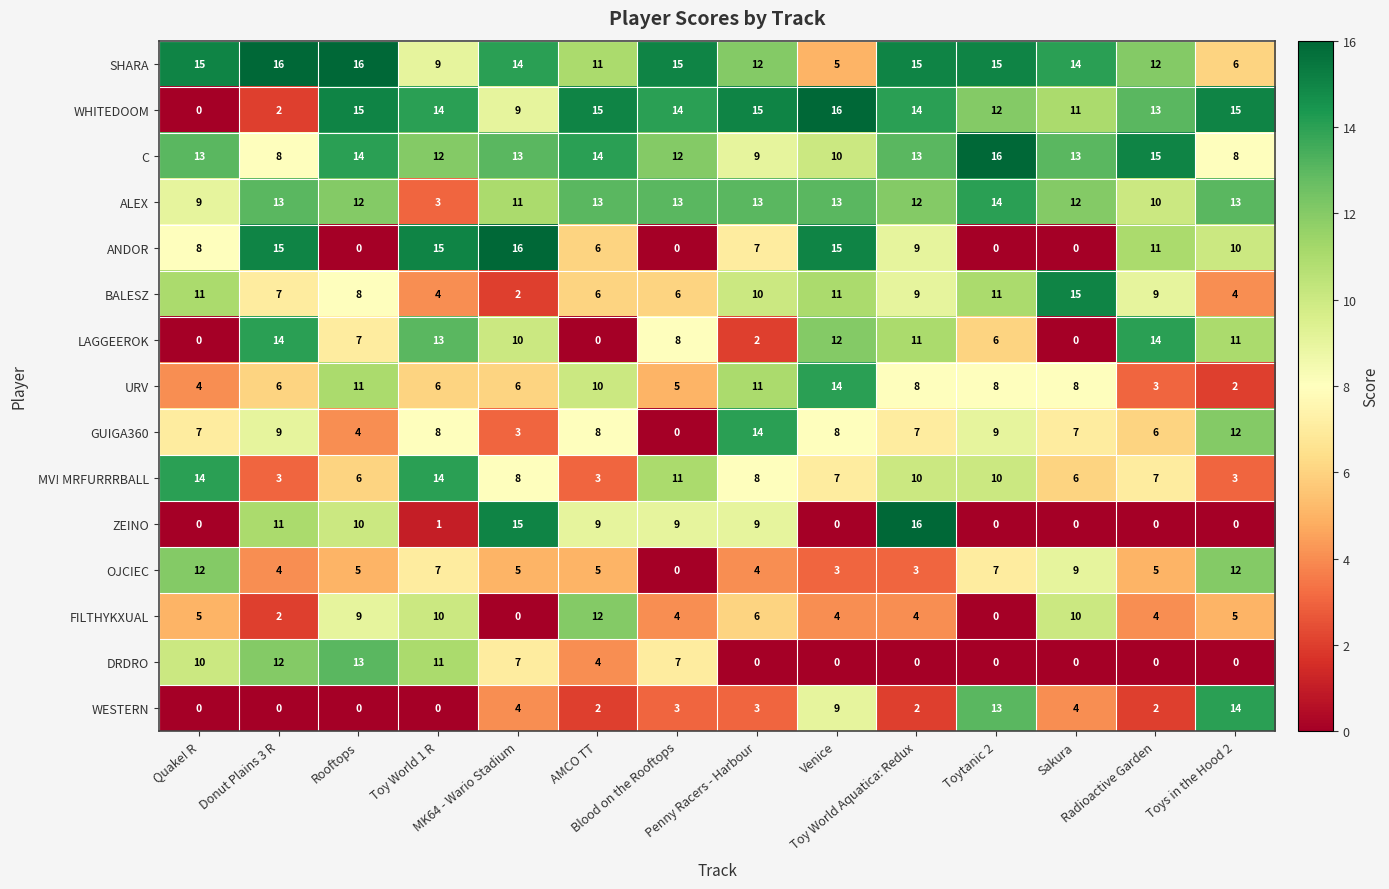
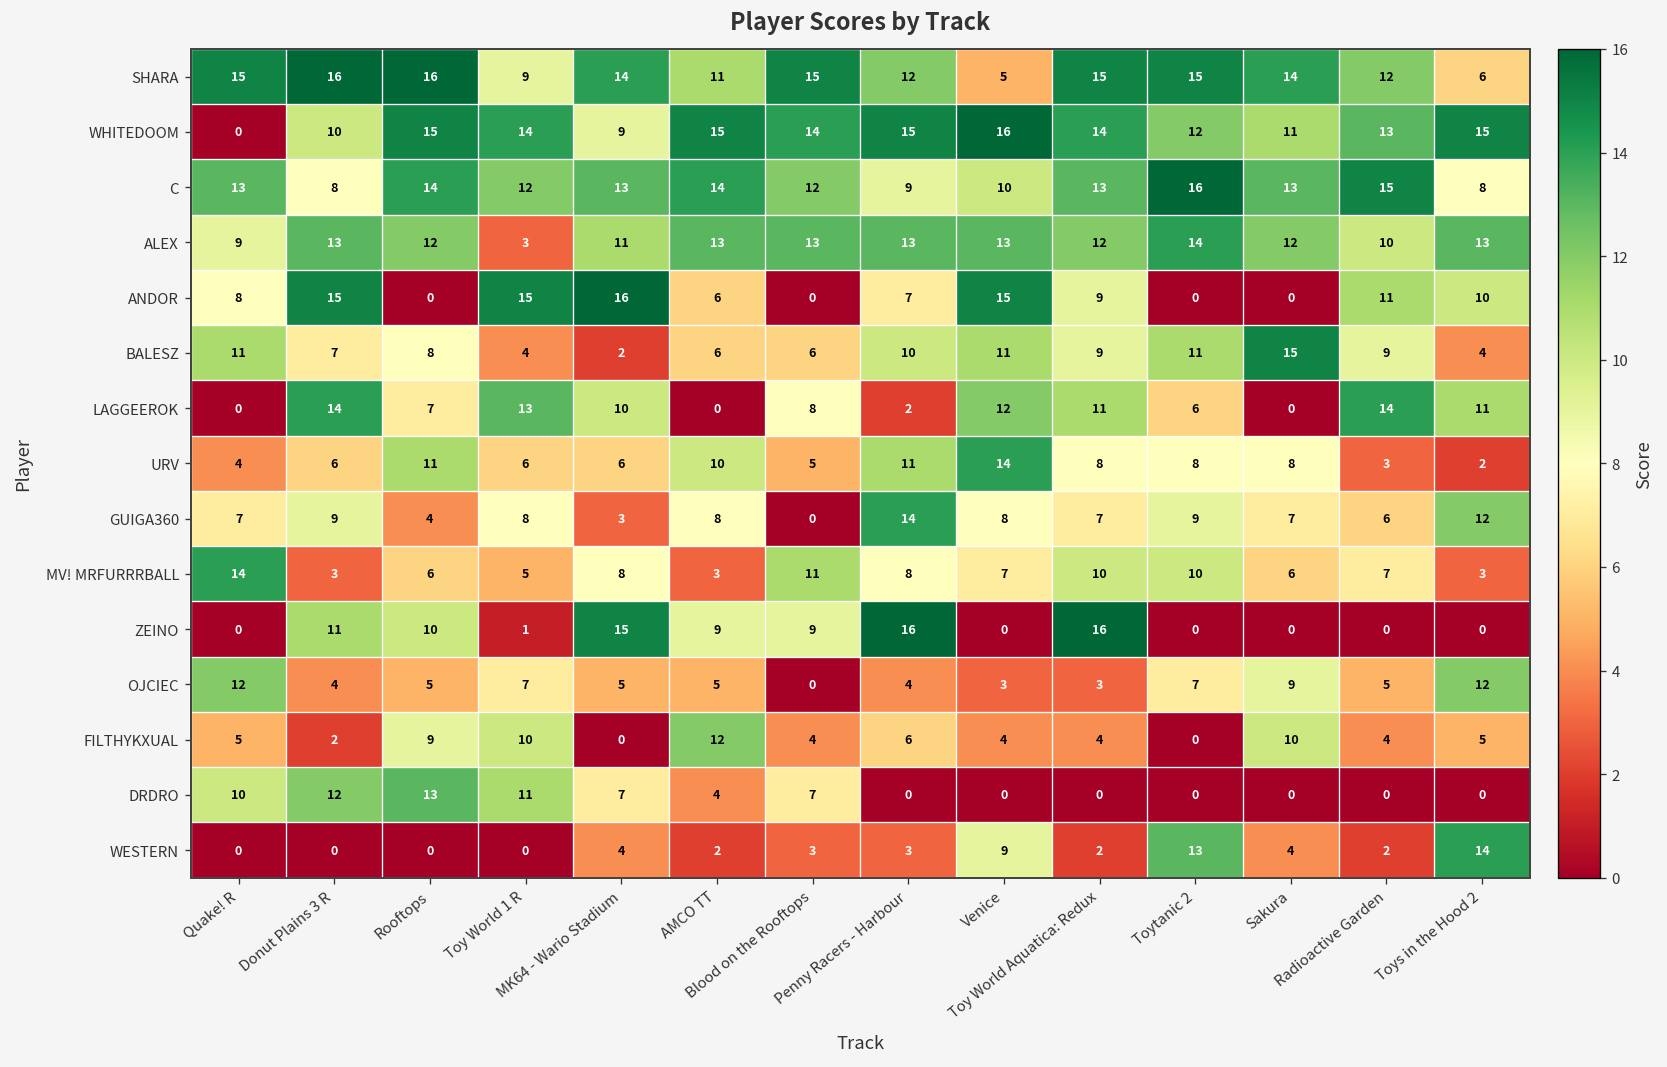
  {
    "WHITEDOOM": {
      "Quake! R": 0,
-     "Donut Plains 3 R": 2,
+     "Donut Plains 3 R": 10,
      "Rooftops": 15,
      "Toy World 1 R": 14,
      "MK64 - Wario Stadium": 9,
      "AMCO TT": 15,
      "Blood on the Rooftops": 14,
      "Penny Racers - Harbour": 15,
      "Venice": 16,
      "Toy World Aquatica: Redux": 14,
      "Toytanic 2": 12,
      "Sakura": 11,
      "Radioactive Garden": 13,
      "Toys in the Hood 2": 15
    },
    "MV! MRFURRRBALL": {
      "Quake! R": 14,
      "Donut Plains 3 R": 3,
      "Rooftops": 6,
-     "Toy World 1 R": 14,
+     "Toy World 1 R": 5,
      "MK64 - Wario Stadium": 8,
      "AMCO TT": 3,
      "Blood on the Rooftops": 11,
      "Penny Racers - Harbour": 8,
      "Venice": 7,
      "Toy World Aquatica: Redux": 10,
      "Toytanic 2": 10,
      "Sakura": 6,
      "Radioactive Garden": 7,
      "Toys in the Hood 2": 3
    },
    "ZEINO": {
      "Quake! R": 0,
      "Donut Plains 3 R": 11,
      "Rooftops": 10,
      "Toy World 1 R": 1,
      "MK64 - Wario Stadium": 15,
      "AMCO TT": 9,
      "Blood on the Rooftops": 9,
-     "Penny Racers - Harbour": 9,
+     "Penny Racers - Harbour": 16,
      "Venice": 0,
      "Toy World Aquatica: Redux": 16,
      "Toytanic 2": 0,
      "Sakura": 0,
      "Radioactive Garden": 0,
      "Toys in the Hood 2": 0
    }
  }
